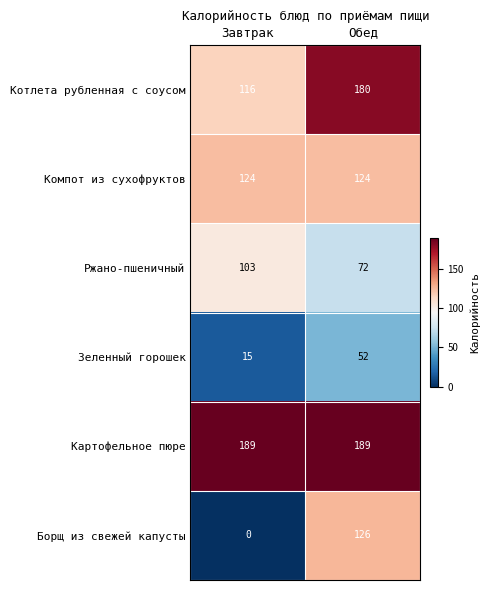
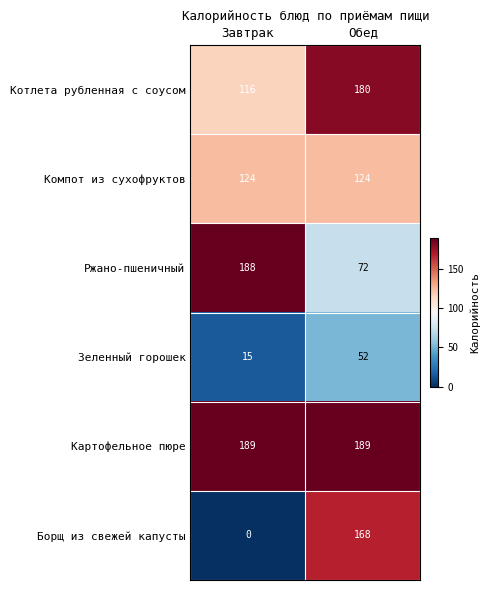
  {
    "Котлета рубленная с соусом": {
      "Завтрак": 116,
      "Обед": 180
    },
    "Компот из сухофруктов": {
      "Завтрак": 124,
      "Обед": 124
    },
    "Ржано-пшеничный": {
-     "Завтрак": 103,
+     "Завтрак": 188,
      "Обед": 72
    },
    "Зеленный горошек": {
      "Завтрак": 15,
      "Обед": 52
    },
    "Картофельное пюре": {
      "Завтрак": 189,
      "Обед": 189
    },
    "Борщ из свежей капусты": {
      "Завтрак": 0,
-     "Обед": 126
+     "Обед": 168
    }
  }
